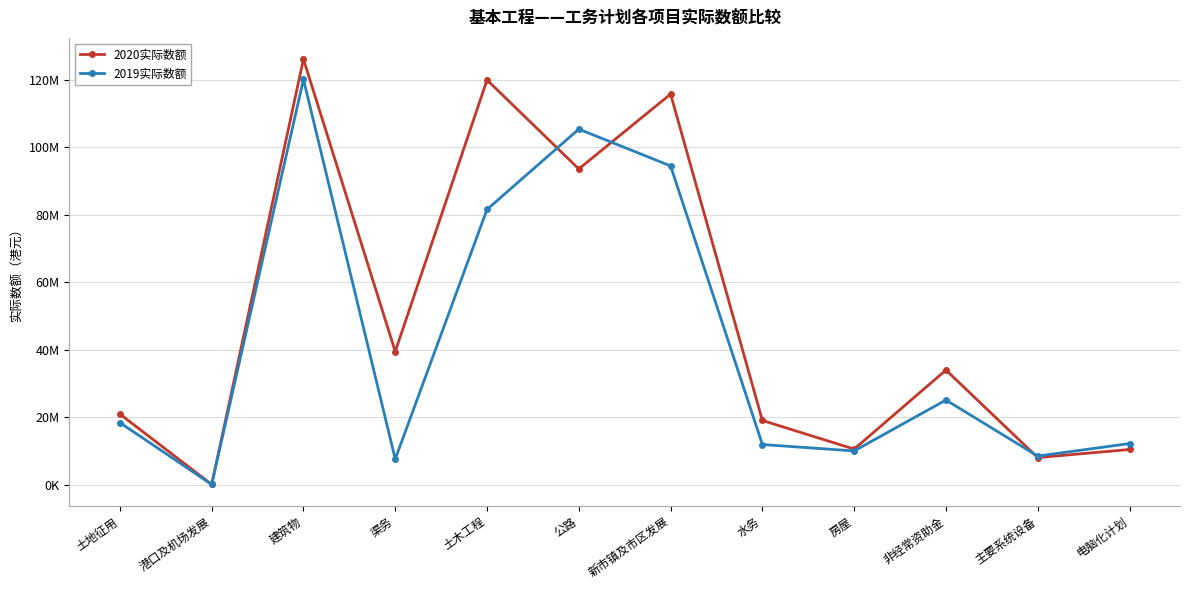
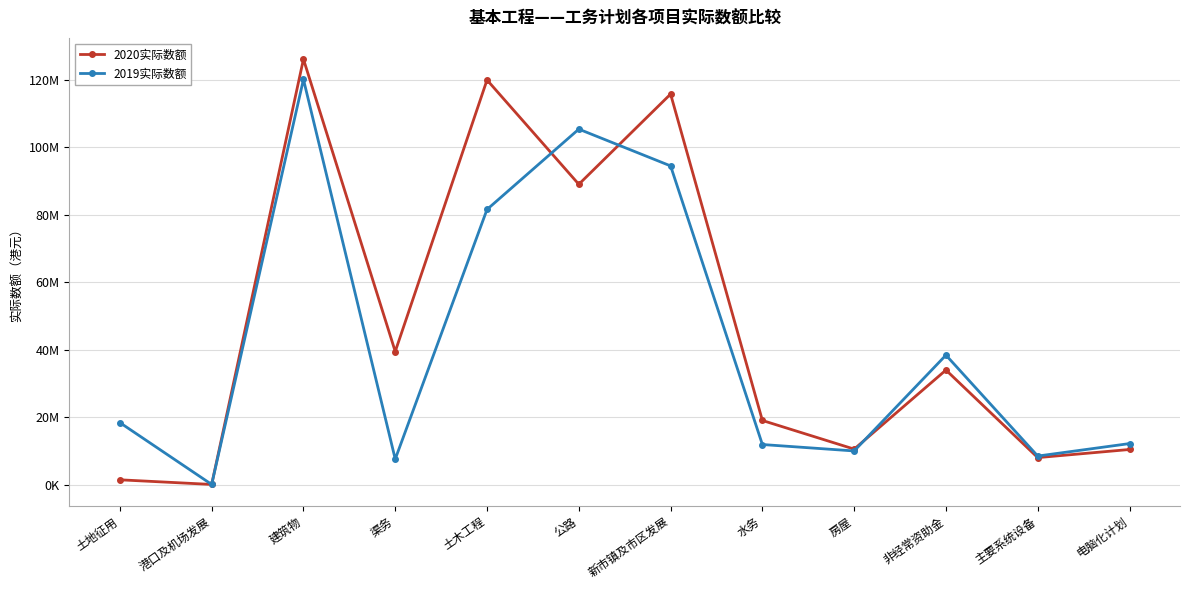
  {
    "2020实际数额": {
-     "土地征用": 21000000,
+     "土地征用": 1000000,
      "建筑物": 126000000,
      "渠务": 39000000,
      "土木工程": 120000000,
-     "公路": 94000000,
+     "公路": 89000000,
      "新市镇及市区发展": 116000000,
      "水务": 19000000,
      "非经常资助金": 34000000,
      "电脑化计划": 10000000
    },
    "2019实际数额": {
      "土地征用": 18000000,
      "建筑物": 120000000,
      "渠务": 8000000,
      "土木工程": 82000000,
      "公路": 105000000,
      "新市镇及市区发展": 94000000,
      "水务": 12000000,
-     "非经常资助金": 25000000,
+     "非经常资助金": 38000000,
      "电脑化计划": 12000000
    }
  }
